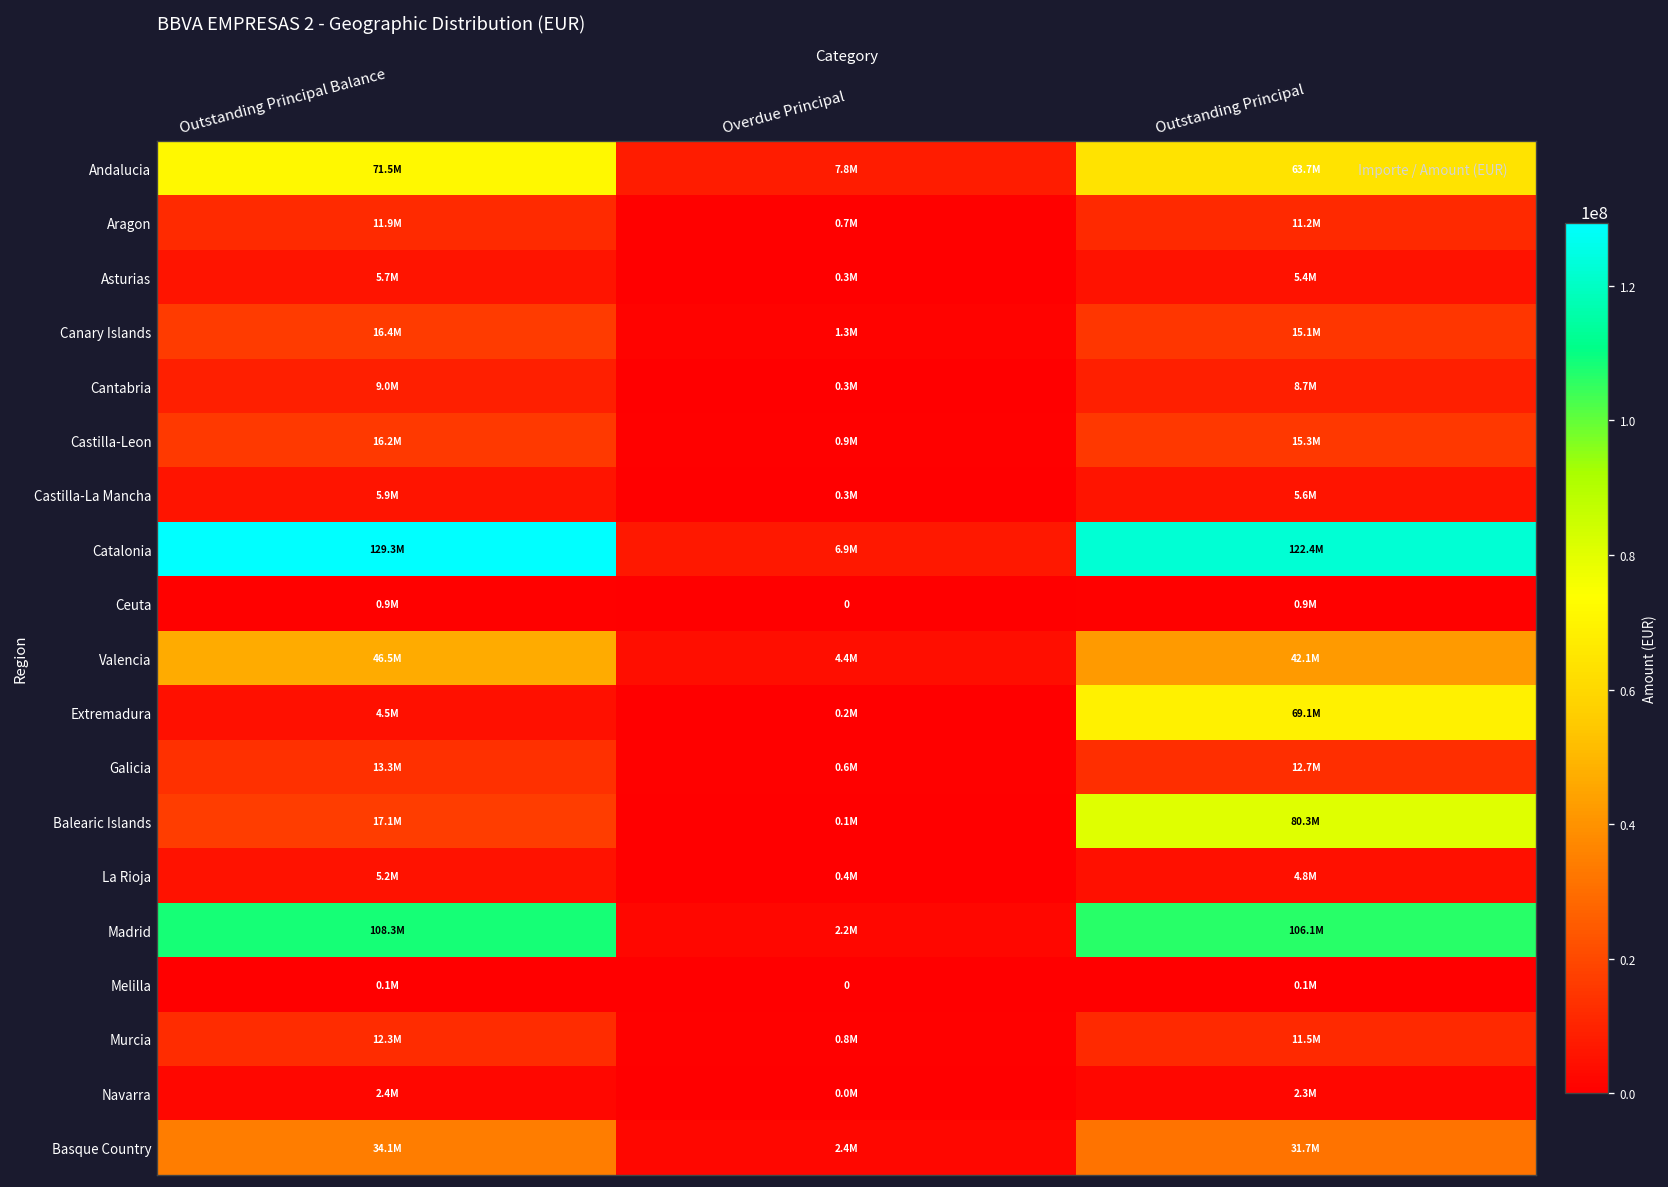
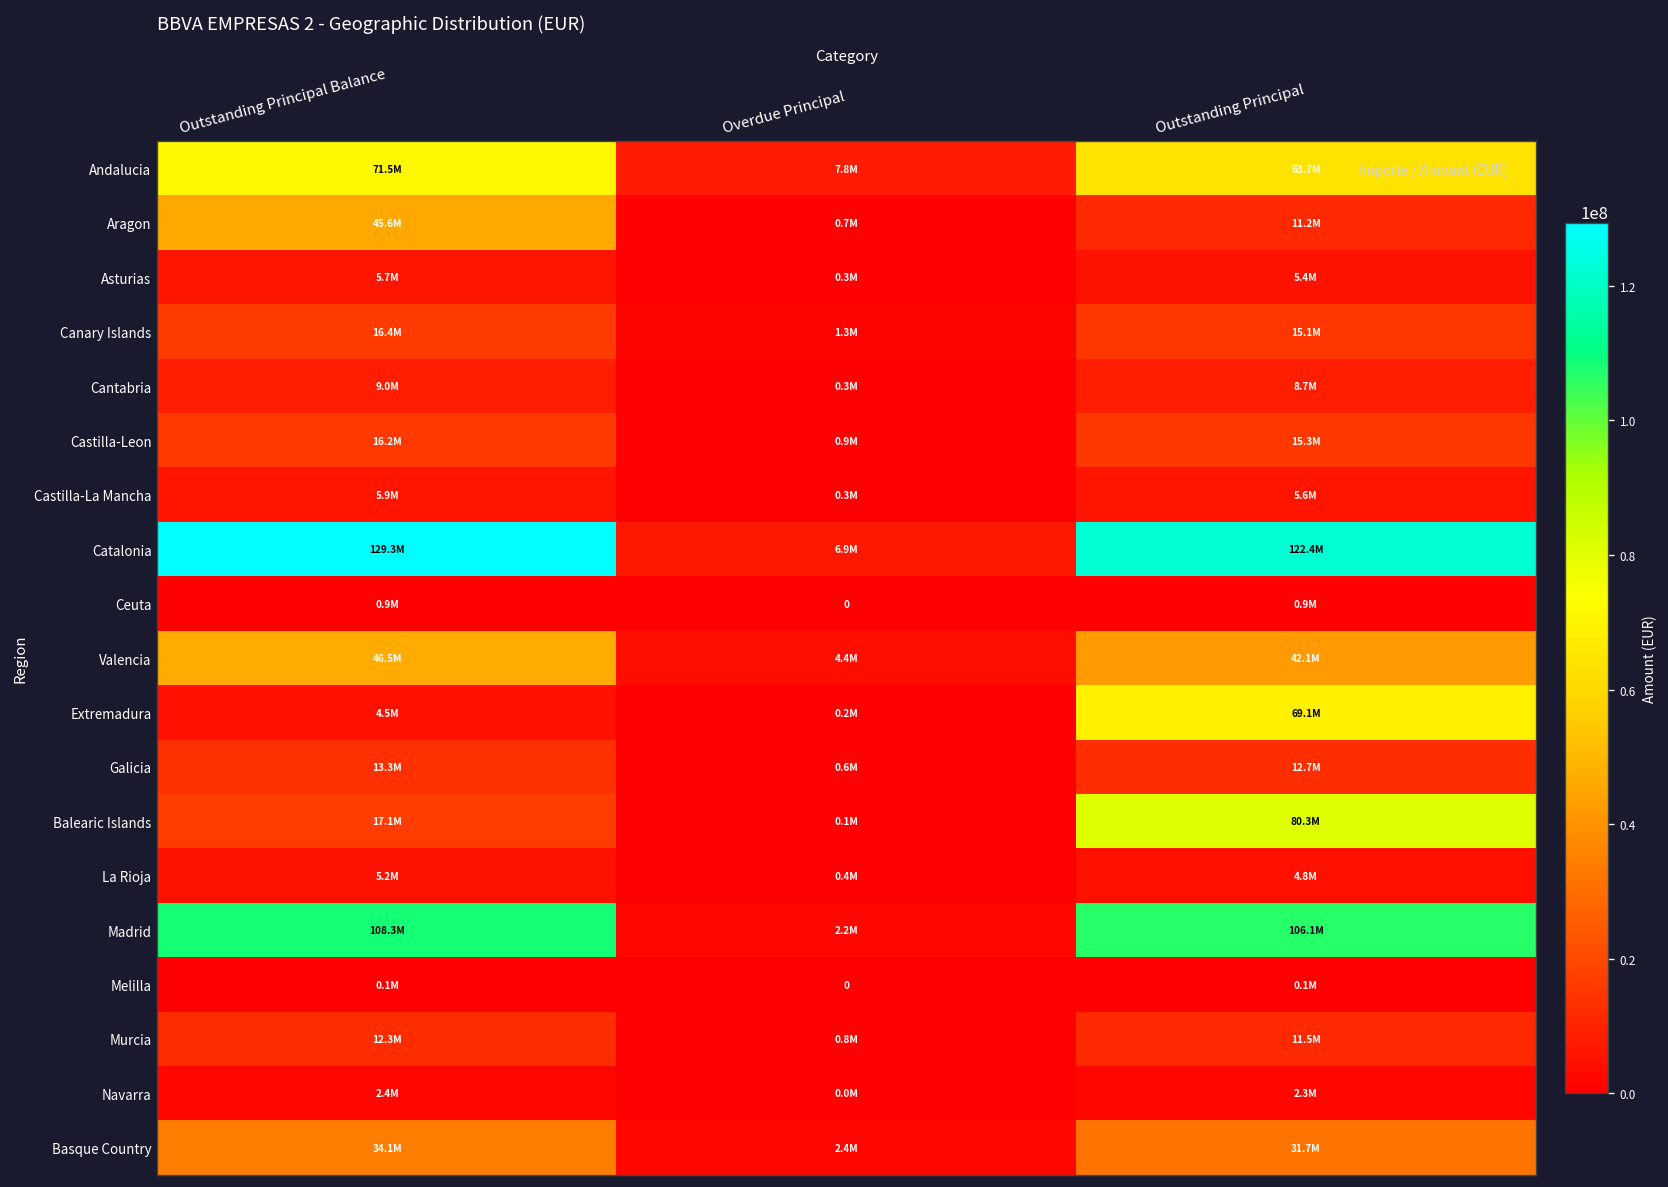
  {
    "Andalucia": {
      "Outstanding Principal Balance": "71.5M",
      "Overdue Principal": "7.8M"
    },
    "Aragon": {
-     "Outstanding Principal Balance": "11.9M",
+     "Outstanding Principal Balance": "45.6M",
      "Overdue Principal": "0.7M",
      "Outstanding Principal": "11.2M"
    },
    "Asturias": {
      "Outstanding Principal Balance": "5.7M",
      "Overdue Principal": "0.3M",
      "Outstanding Principal": "5.4M"
    },
    "Canary Islands": {
      "Outstanding Principal Balance": "16.4M",
      "Overdue Principal": "1.3M",
      "Outstanding Principal": "15.1M"
    },
    "Cantabria": {
      "Outstanding Principal Balance": "9.0M",
      "Overdue Principal": "0.3M",
      "Outstanding Principal": "8.7M"
    },
    "Castilla-Leon": {
      "Outstanding Principal Balance": "16.2M",
      "Overdue Principal": "0.9M",
      "Outstanding Principal": "15.3M"
    },
    "Castilla-La Mancha": {
      "Outstanding Principal Balance": "5.9M",
      "Overdue Principal": "0.3M",
      "Outstanding Principal": "5.6M"
    },
    "Catalonia": {
      "Outstanding Principal Balance": "129.3M",
      "Overdue Principal": "6.9M",
      "Outstanding Principal": "122.4M"
    },
    "Ceuta": {
      "Outstanding Principal Balance": "0.9M",
      "Overdue Principal": "0",
      "Outstanding Principal": "0.9M"
    },
    "Valencia": {
      "Outstanding Principal Balance": "46.5M",
      "Overdue Principal": "4.4M",
      "Outstanding Principal": "42.1M"
    },
    "Extremadura": {
      "Outstanding Principal Balance": "4.5M",
      "Overdue Principal": "0.2M",
      "Outstanding Principal": "69.1M"
    },
    "Galicia": {
      "Outstanding Principal Balance": "13.3M",
      "Overdue Principal": "0.6M",
      "Outstanding Principal": "12.7M"
    },
    "Balearic Islands": {
      "Outstanding Principal Balance": "17.1M",
      "Overdue Principal": "0.1M",
      "Outstanding Principal": "80.3M"
    },
    "La Rioja": {
      "Outstanding Principal Balance": "5.2M",
      "Overdue Principal": "0.4M",
      "Outstanding Principal": "4.8M"
    },
    "Madrid": {
      "Outstanding Principal Balance": "108.3M",
      "Overdue Principal": "2.2M",
      "Outstanding Principal": "106.1M"
    },
    "Melilla": {
      "Outstanding Principal Balance": "0.1M",
      "Overdue Principal": "0",
      "Outstanding Principal": "0.1M"
    },
    "Murcia": {
      "Outstanding Principal Balance": "12.3M",
      "Overdue Principal": "0.8M",
      "Outstanding Principal": "11.5M"
    },
    "Navarra": {
      "Outstanding Principal Balance": "2.4M",
      "Overdue Principal": "0.0M",
      "Outstanding Principal": "2.3M"
    },
    "Basque Country": {
      "Outstanding Principal Balance": "34.1M",
      "Overdue Principal": "2.4M",
      "Outstanding Principal": "31.7M"
    }
  }
